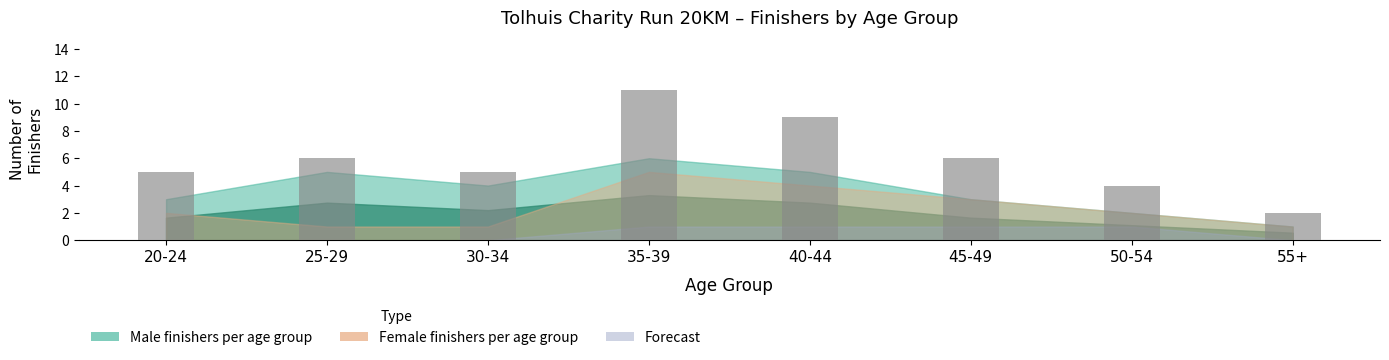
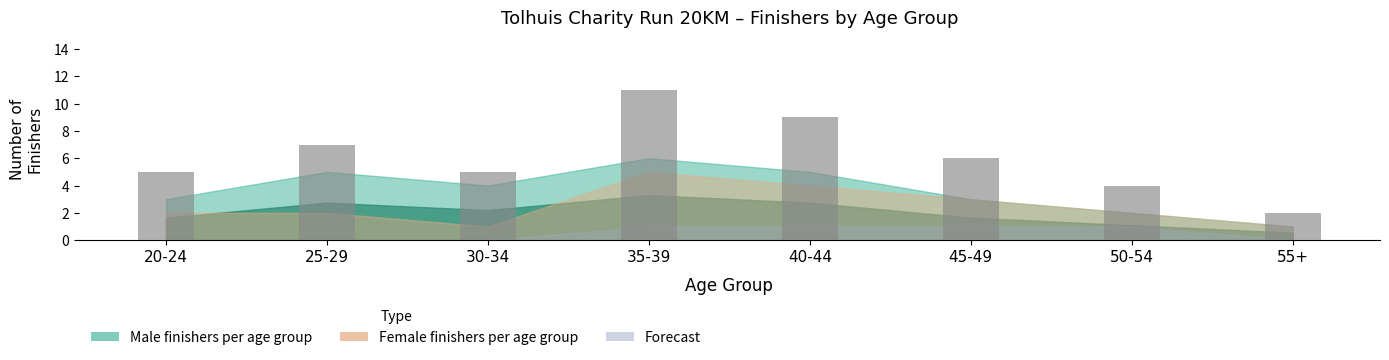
  {
    "Male finishers per age group": {
      "20-24": 3,
      "25-29": 5,
      "30-34": 4,
      "35-39": 6,
      "40-44": 5
    },
    "Female finishers per age group": {
      "20-24": 2,
-     "25-29": 1,
+     "25-29": 2,
      "30-34": 1,
      "35-39": 5,
      "40-44": 4
    },
    "Forecast": {
      "20-24": 0,
      "25-29": 0,
      "30-34": 0,
      "35-39": 1,
      "40-44": 1,
      "45-49": 1,
      "55+": 0
    }
  }
